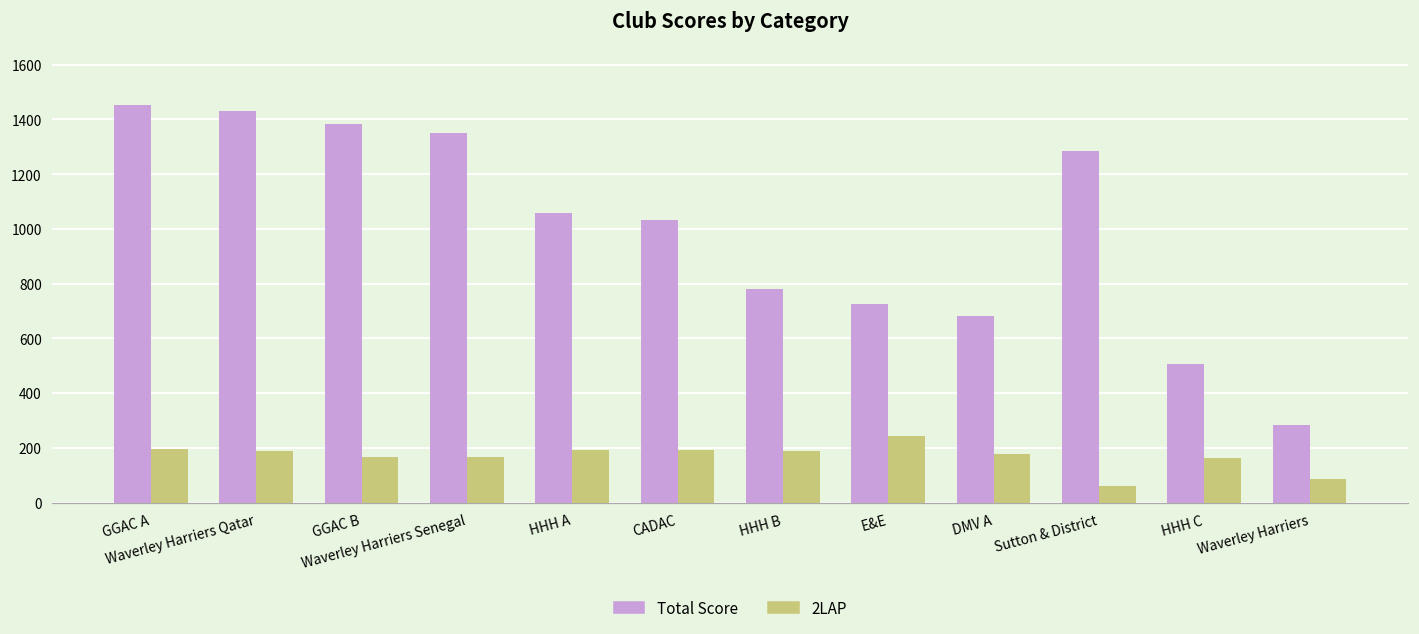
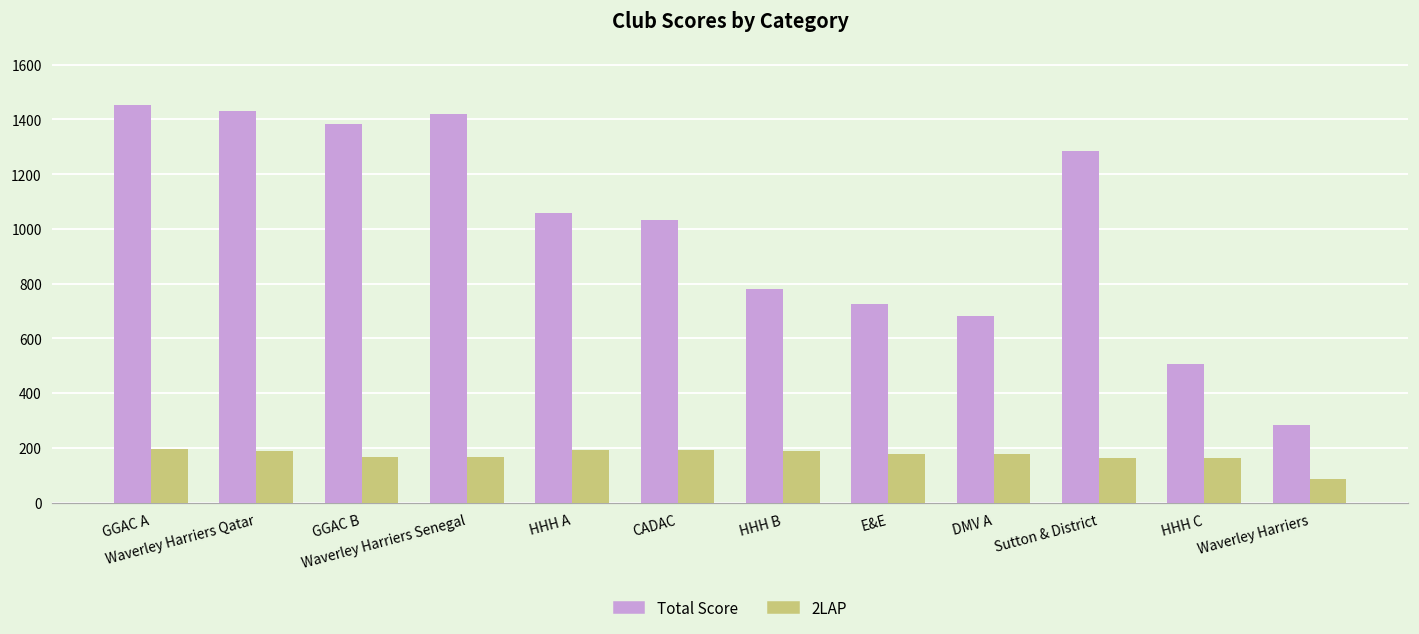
  {
    "Total Score": {
      "GGAC A": 1450,
      "Waverley Harriers Qatar": 1430,
      "GGAC B": 1380,
-     "Waverley Harriers Senegal": 1350,
+     "Waverley Harriers Senegal": 1420,
      "HHH A": 1060,
      "CADAC": 1030,
      "HHH B": 780,
      "E&E": 730,
      "DMV A": 680,
      "Sutton & District": 1290,
      "HHH C": 510,
      "Waverley Harriers": 280
    },
    "2LAP": {
      "GGAC A": 200,
      "Waverley Harriers Qatar": 190,
      "GGAC B": 170,
      "Waverley Harriers Senegal": 170,
      "HHH A": 190,
      "CADAC": 190,
      "HHH B": 190,
-     "E&E": 240,
+     "E&E": 180,
      "DMV A": 180,
-     "Sutton & District": 60,
+     "Sutton & District": 160,
      "HHH C": 160,
      "Waverley Harriers": 90
    }
  }
